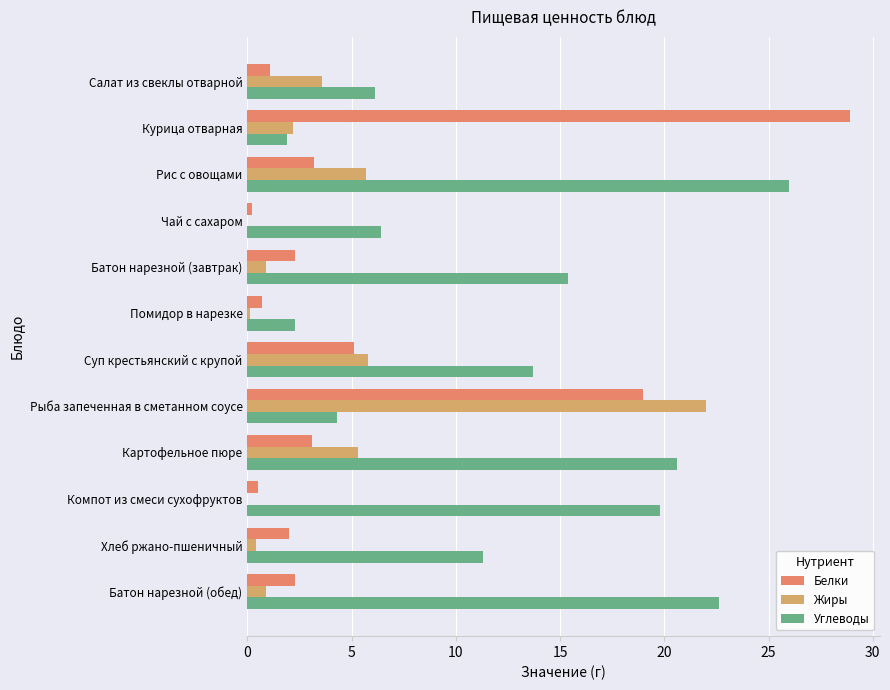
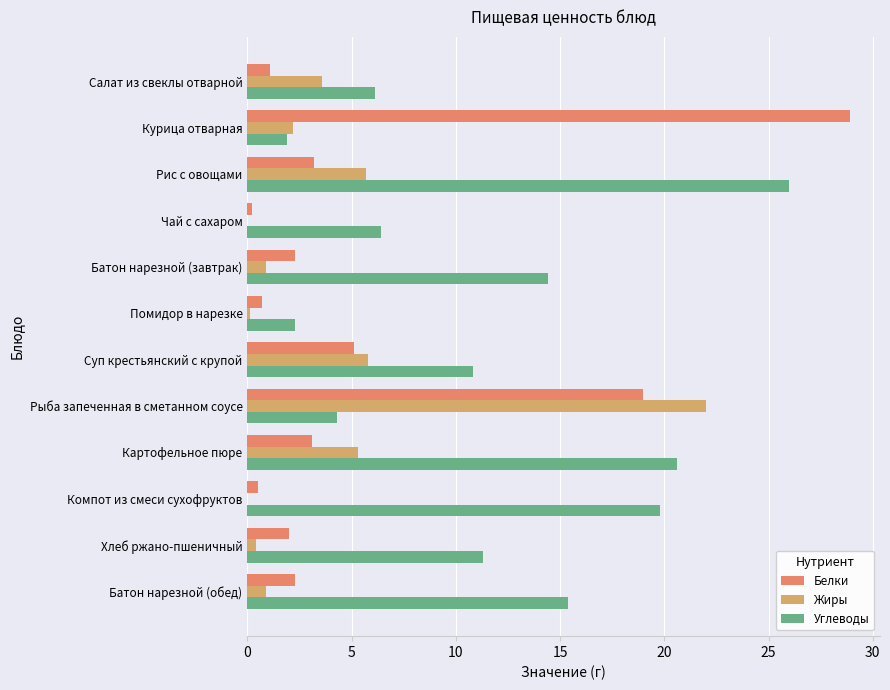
  {
    "Углеводы": {
      "Салат из свеклы отварной": 6.1,
      "Курица отварная": 1.9,
      "Рис с овощами": 26.0,
      "Чай с сахаром": 6.4,
-     "Батон нарезной (завтрак)": 15.4,
+     "Батон нарезной (завтрак)": 14.4,
      "Помидор в нарезке": 2.3,
-     "Суп крестьянский с крупой": 13.7,
+     "Суп крестьянский с крупой": 10.8,
      "Рыба запеченная в сметанном соусе": 4.3,
      "Картофельное пюре": 20.6,
      "Компот из смеси сухофруктов": 19.8,
      "Хлеб ржано-пшеничный": 11.3,
-     "Батон нарезной (обед)": 22.6
+     "Батон нарезной (обед)": 15.4
    }
  }
